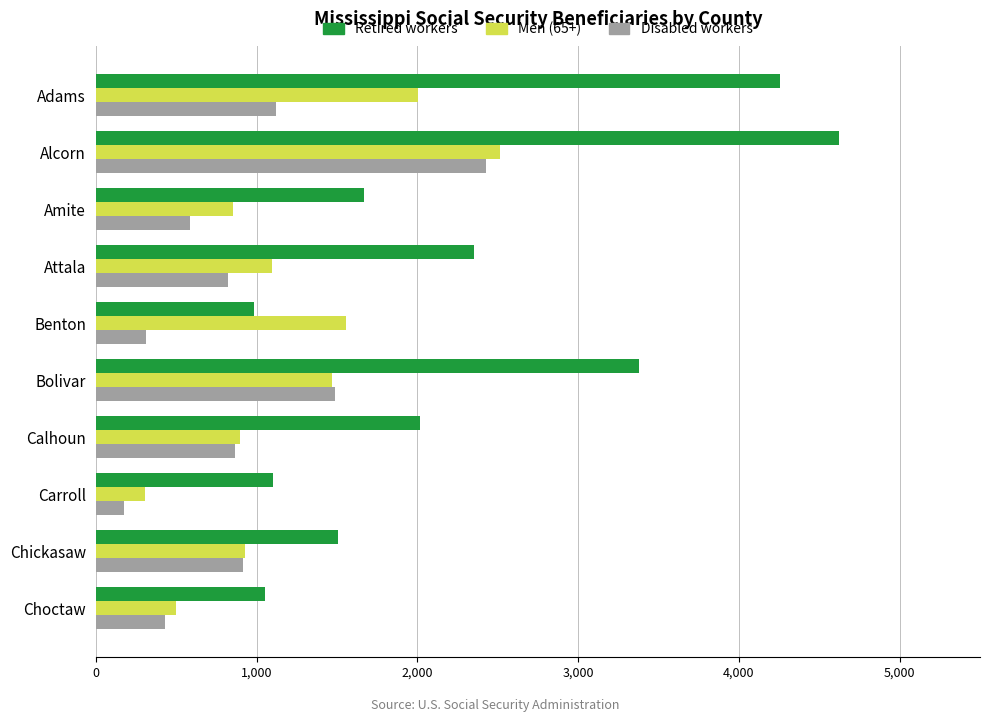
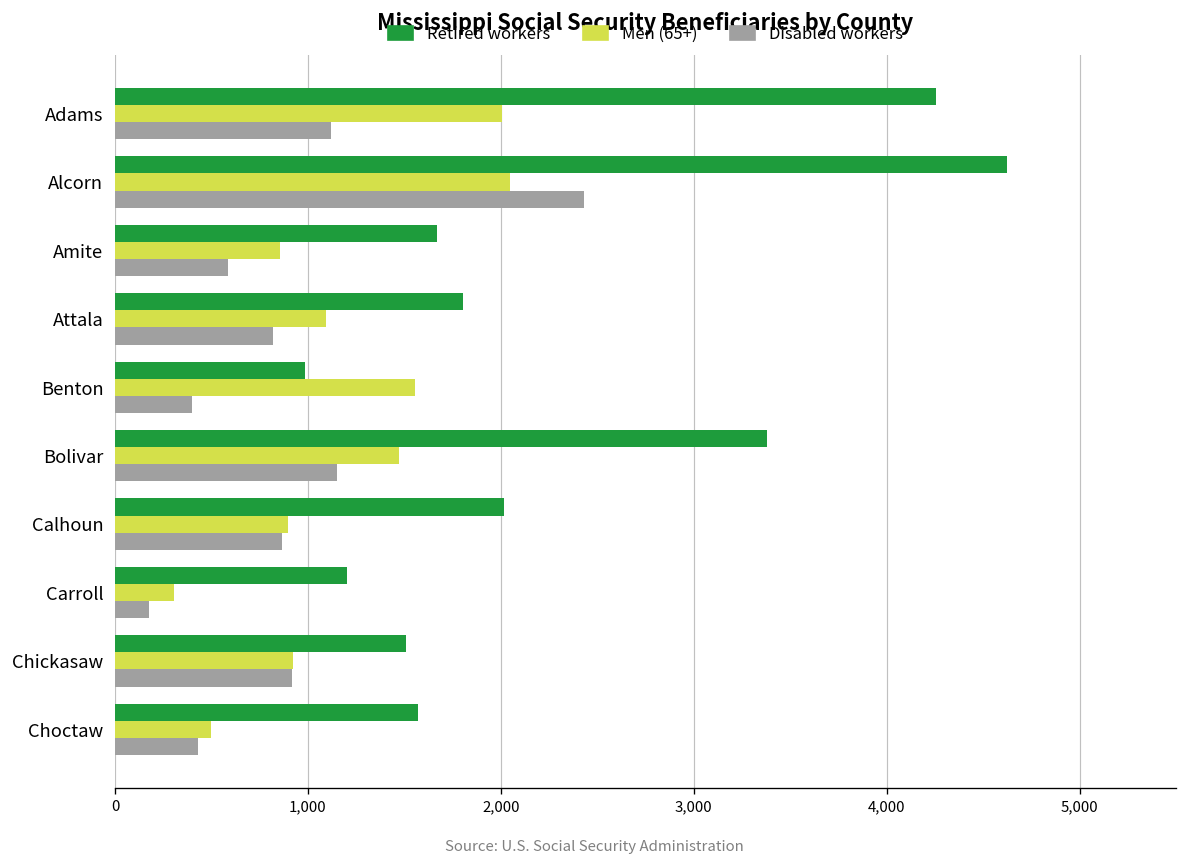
  {
    "Retired workers": {
      "Adams": "4,260",
      "Alcorn": "4,630",
      "Amite": "1,670",
-     "Attala": "2,350",
+     "Attala": "1,800",
      "Benton": "990",
      "Bolivar": "3,380",
      "Calhoun": "2,020",
-     "Carroll": "1,100",
+     "Carroll": "1,210",
      "Chickasaw": "1,510",
-     "Choctaw": "1,060"
+     "Choctaw": "1,570"
    },
    "Men (65+)": {
      "Adams": "2,010",
-     "Alcorn": "2,520",
+     "Alcorn": "2,050",
      "Amite": "860",
      "Attala": "1,100",
      "Benton": "1,560",
      "Bolivar": "1,470",
      "Calhoun": "900",
      "Carroll": "310",
      "Chickasaw": "930",
      "Choctaw": "500"
    },
    "Disabled workers": {
      "Adams": "1,120",
      "Alcorn": "2,430",
      "Amite": "590",
      "Attala": "820",
-     "Benton": "310",
-     "Bolivar": "1,490",
+     "Benton": "400",
+     "Bolivar": "1,150",
      "Calhoun": "870",
      "Carroll": "180",
      "Chickasaw": "920",
      "Choctaw": "430"
    }
  }
